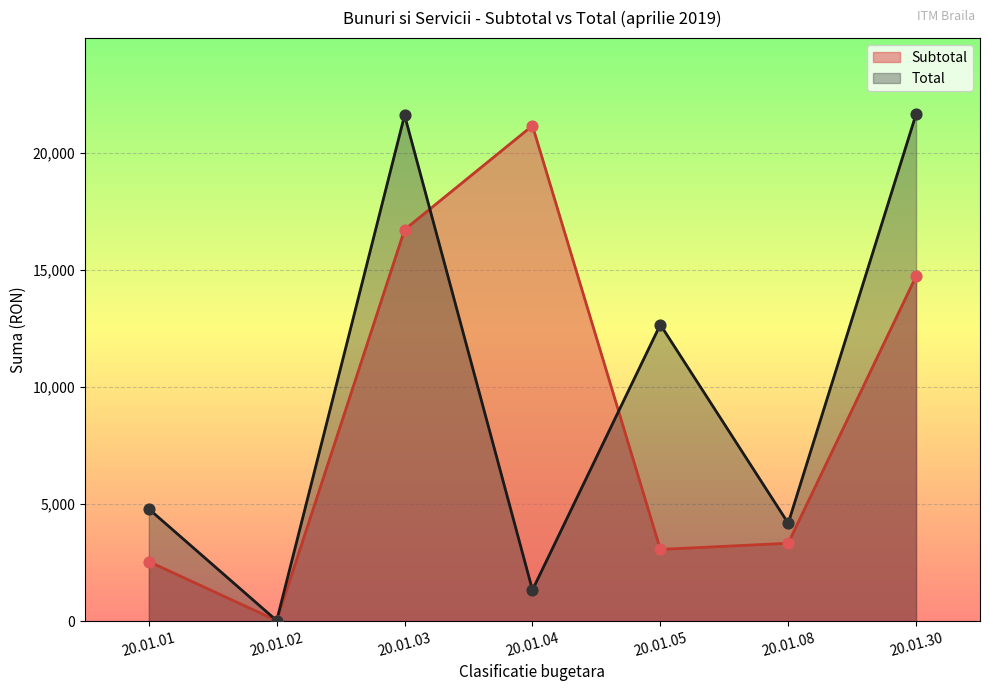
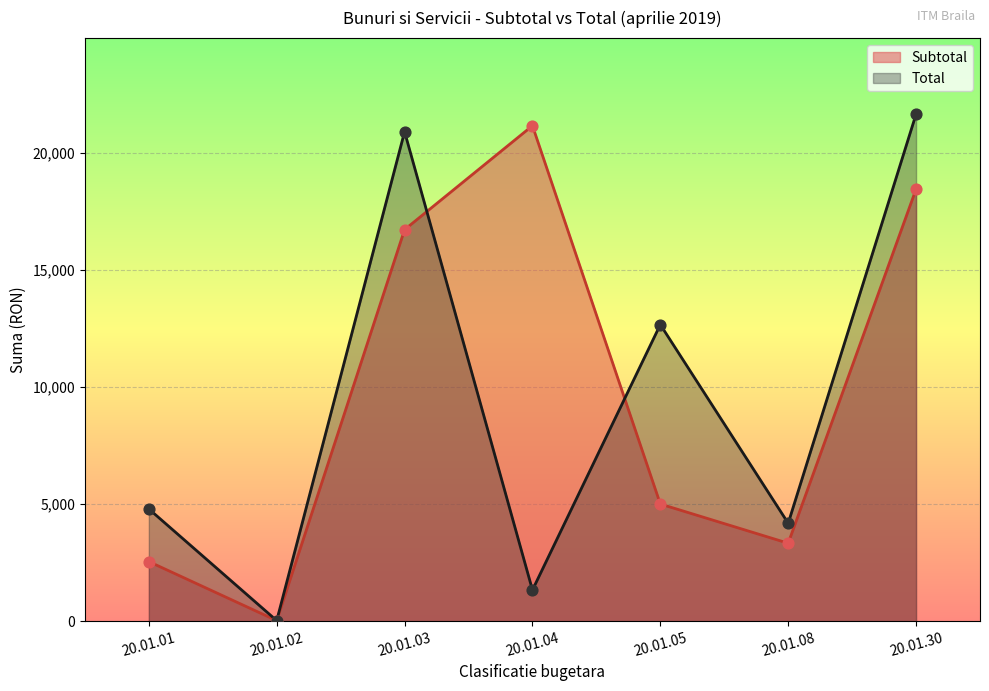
  {
    "Subtotal": {
      "20.01.01": "2,500",
      "20.01.03": "16,700",
      "20.01.04": "21,100",
-     "20.01.05": "3,100",
+     "20.01.05": "5,000",
      "20.01.08": "3,300",
-     "20.01.30": "14,700"
+     "20.01.30": "18,400"
    },
    "Total": {
      "20.01.01": "4,800",
-     "20.01.03": "21,600",
+     "20.01.03": "20,900",
      "20.01.04": "1,300",
      "20.01.05": "12,700",
      "20.01.08": "4,200",
      "20.01.30": "21,600"
    }
  }
